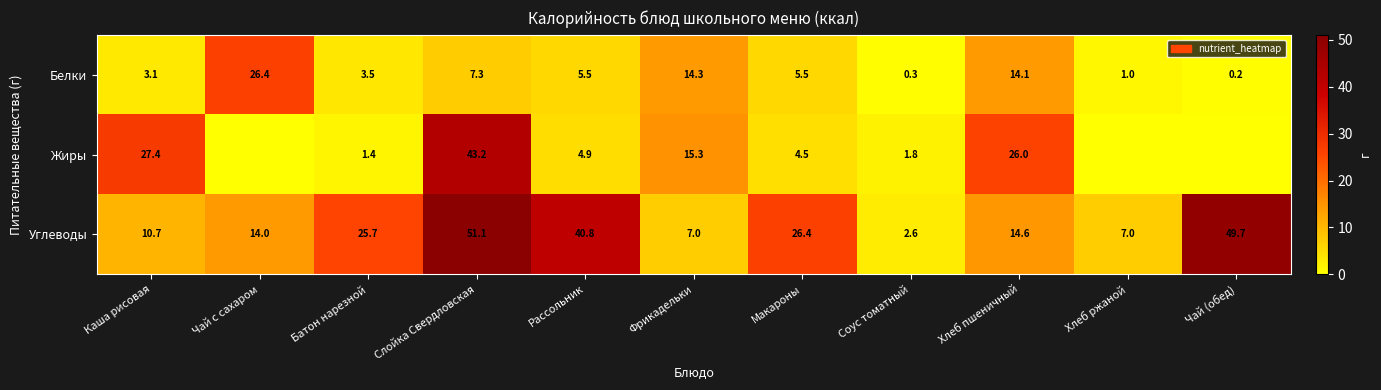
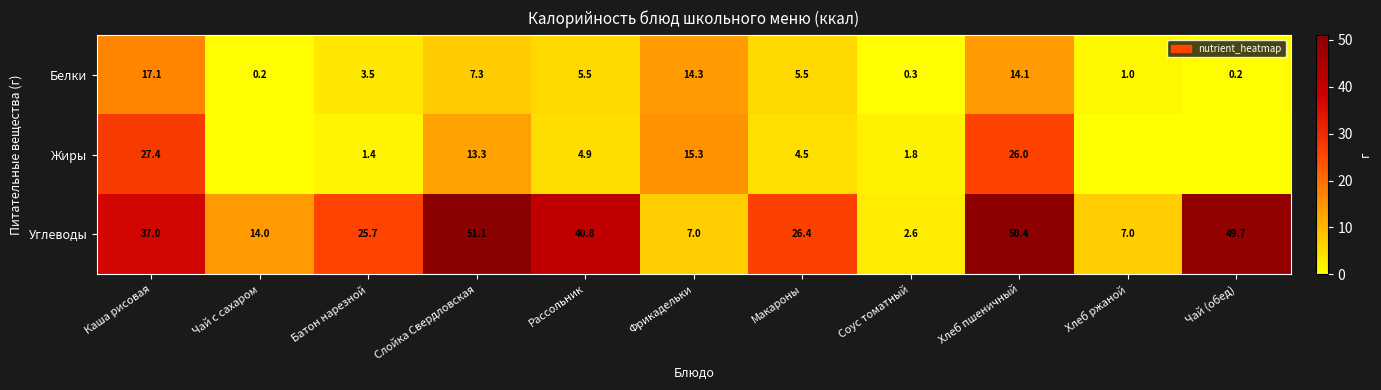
  {
    "Белки": {
-     "Каша рисовая": 3.1,
-     "Чай с сахаром": 26.4,
+     "Каша рисовая": 17.1,
+     "Чай с сахаром": 0.2,
      "Батон нарезной": 3.5,
      "Слойка Свердловская": 7.3,
      "Рассольник": 5.5,
      "Фрикадельки": 14.3,
      "Макароны": 5.5,
      "Соус томатный": 0.3,
      "Хлеб пшеничный": 14.1,
      "Хлеб ржаной": 1.0,
      "Чай (обед)": 0.2
    },
    "Жиры": {
      "Каша рисовая": 27.4,
      "Батон нарезной": 1.4,
-     "Слойка Свердловская": 43.2,
+     "Слойка Свердловская": 13.3,
      "Рассольник": 4.9,
      "Фрикадельки": 15.3,
      "Макароны": 4.5,
      "Соус томатный": 1.8,
      "Хлеб пшеничный": 26.0
    },
    "Углеводы": {
-     "Каша рисовая": 10.7,
+     "Каша рисовая": 37.0,
      "Чай с сахаром": 14.0,
      "Батон нарезной": 25.7,
      "Слойка Свердловская": 51.1,
      "Рассольник": 40.8,
      "Фрикадельки": 7.0,
      "Макароны": 26.4,
      "Соус томатный": 2.6,
-     "Хлеб пшеничный": 14.6,
+     "Хлеб пшеничный": 50.4,
      "Хлеб ржаной": 7.0,
      "Чай (обед)": 49.7
    }
  }
